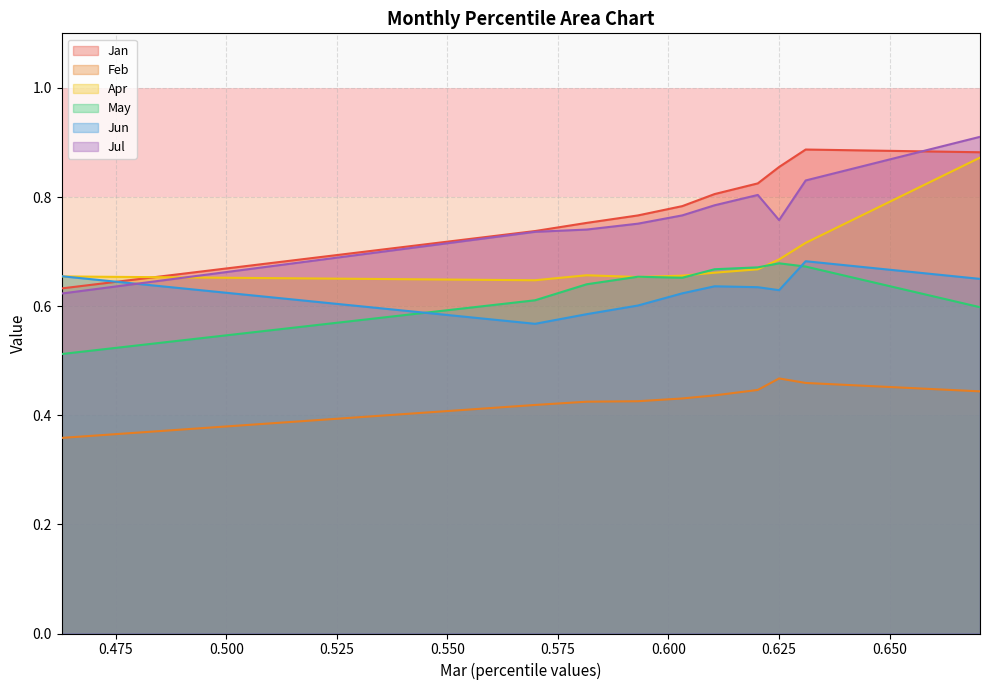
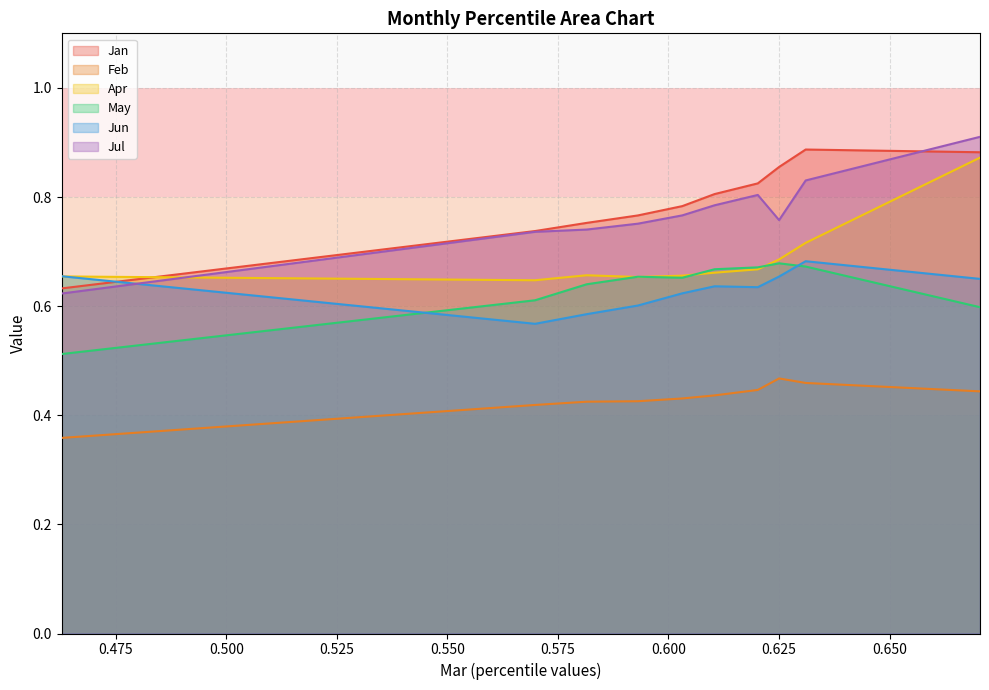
  {
    "May": {
      "0.625": 0.68
    },
    "Jun": {
-     "0.625": 0.63
+     "0.625": 0.65
    },
    "Jul": {
      "0.625": 0.76
    }
  }
